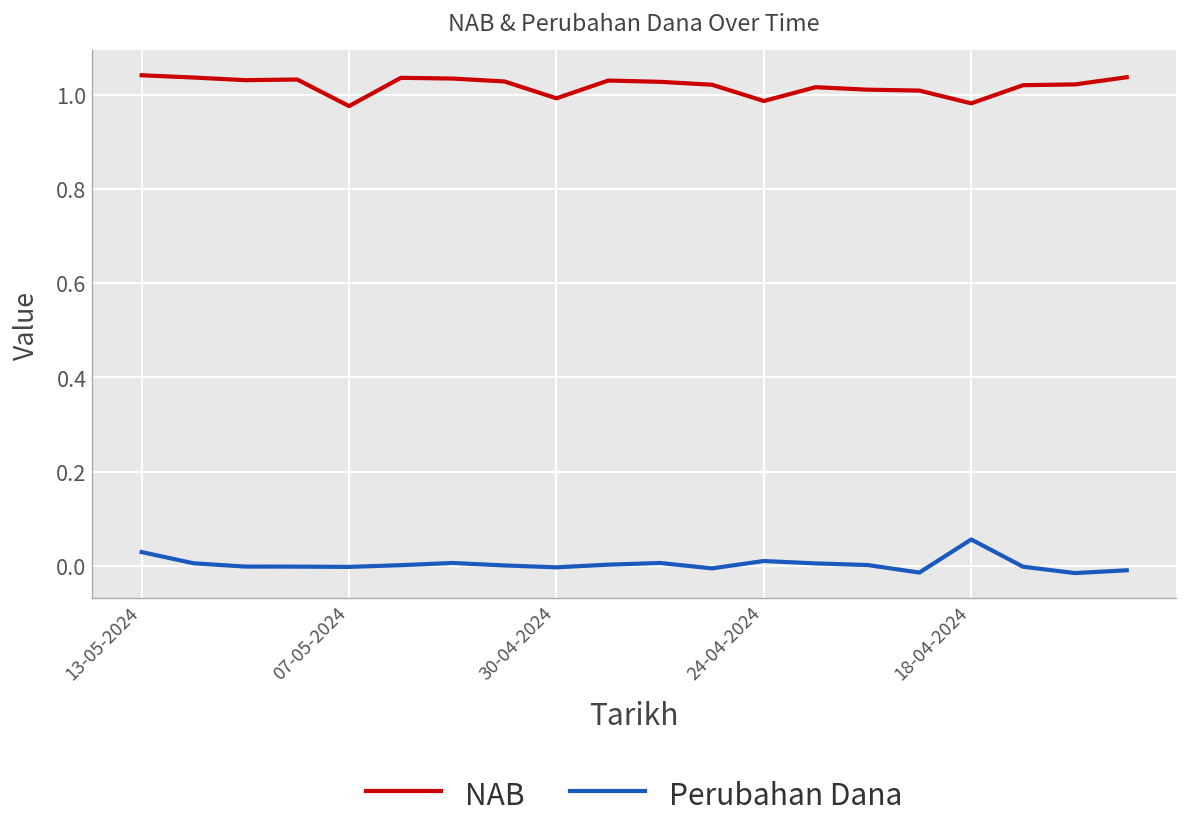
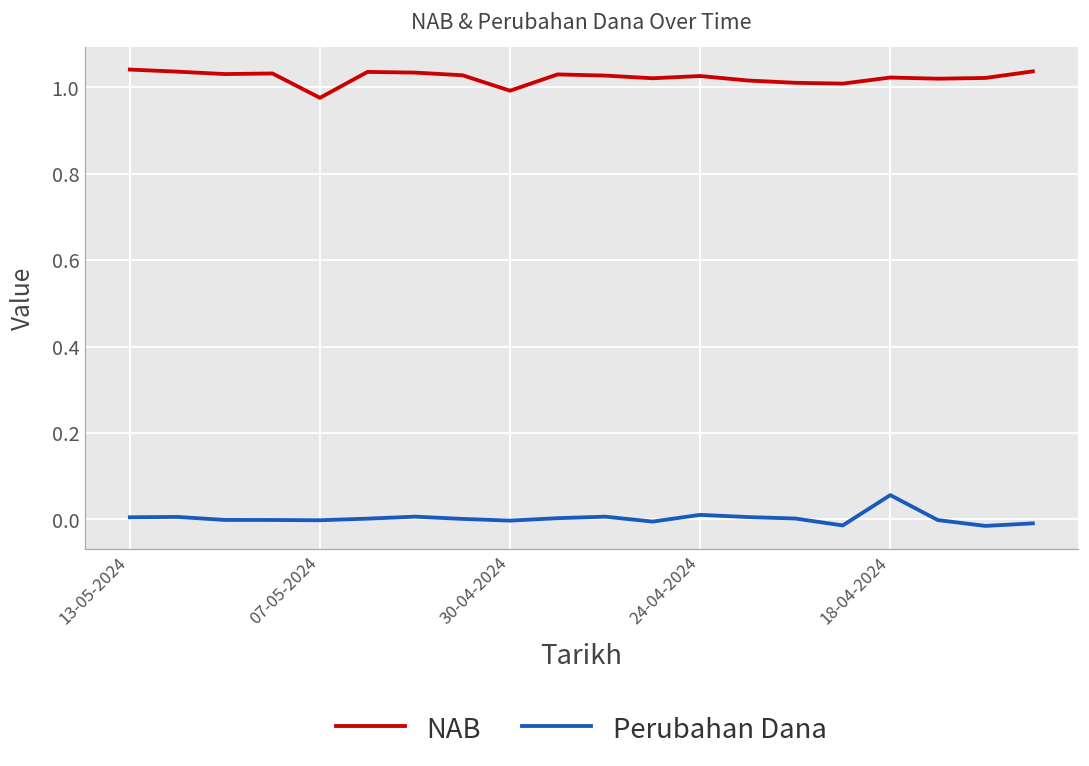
  {
    "NAB": {
      "13-05-2024": 1.04,
      "07-05-2024": 0.98,
      "30-04-2024": 0.99,
-     "24-04-2024": 0.99,
-     "18-04-2024": 0.98
+     "24-04-2024": 1.03,
+     "18-04-2024": 1.02
    },
    "Perubahan Dana": {
-     "13-05-2024": 0.03,
+     "13-05-2024": 0.00,
      "07-05-2024": 0.00,
      "30-04-2024": 0.00,
      "24-04-2024": 0.01,
      "18-04-2024": 0.06
    }
  }
